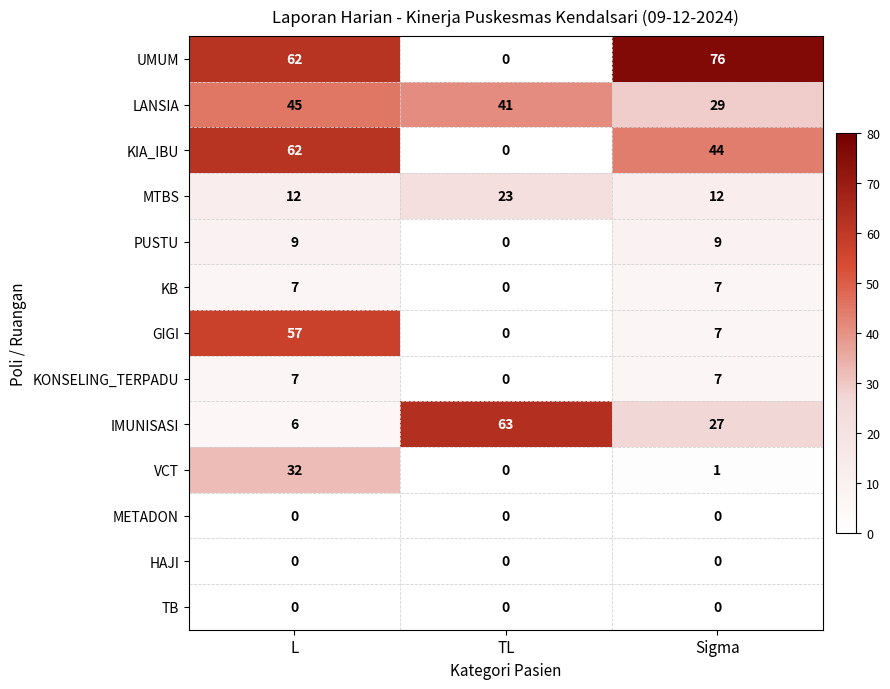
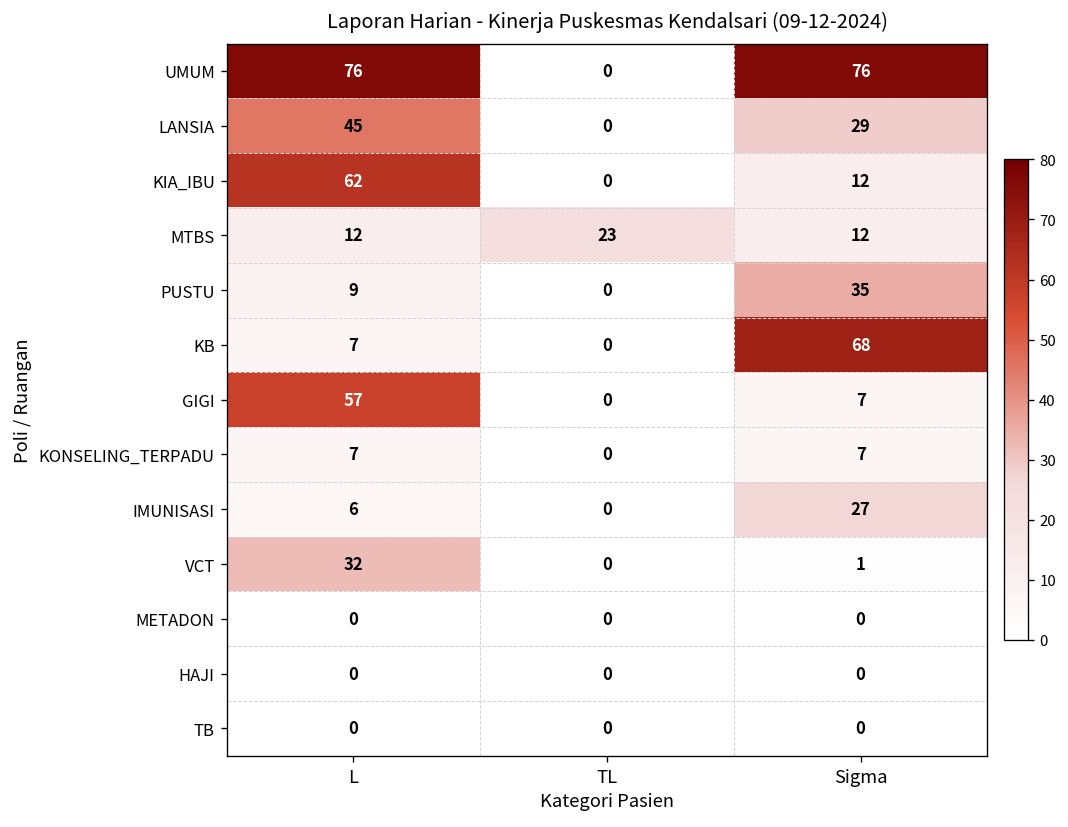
  {
    "UMUM": {
-     "L": 62,
+     "L": 76,
      "TL": 0,
      "Sigma": 76
    },
    "LANSIA": {
      "L": 45,
-     "TL": 41,
+     "TL": 0,
      "Sigma": 29
    },
    "KIA_IBU": {
      "L": 62,
      "TL": 0,
-     "Sigma": 44
+     "Sigma": 12
    },
    "MTBS": {
      "L": 12,
      "TL": 23,
      "Sigma": 12
    },
    "PUSTU": {
      "L": 9,
      "TL": 0,
-     "Sigma": 9
+     "Sigma": 35
    },
    "KB": {
      "L": 7,
      "TL": 0,
-     "Sigma": 7
+     "Sigma": 68
    },
    "GIGI": {
      "L": 57,
      "TL": 0,
      "Sigma": 7
    },
    "KONSELING_TERPADU": {
      "L": 7,
      "TL": 0,
      "Sigma": 7
    },
    "IMUNISASI": {
      "L": 6,
-     "TL": 63,
+     "TL": 0,
      "Sigma": 27
    },
    "VCT": {
      "L": 32,
      "TL": 0,
      "Sigma": 1
    },
    "METADON": {
      "L": 0,
      "TL": 0,
      "Sigma": 0
    },
    "HAJI": {
      "L": 0,
      "TL": 0,
      "Sigma": 0
    },
    "TB": {
      "L": 0,
      "TL": 0,
      "Sigma": 0
    }
  }
